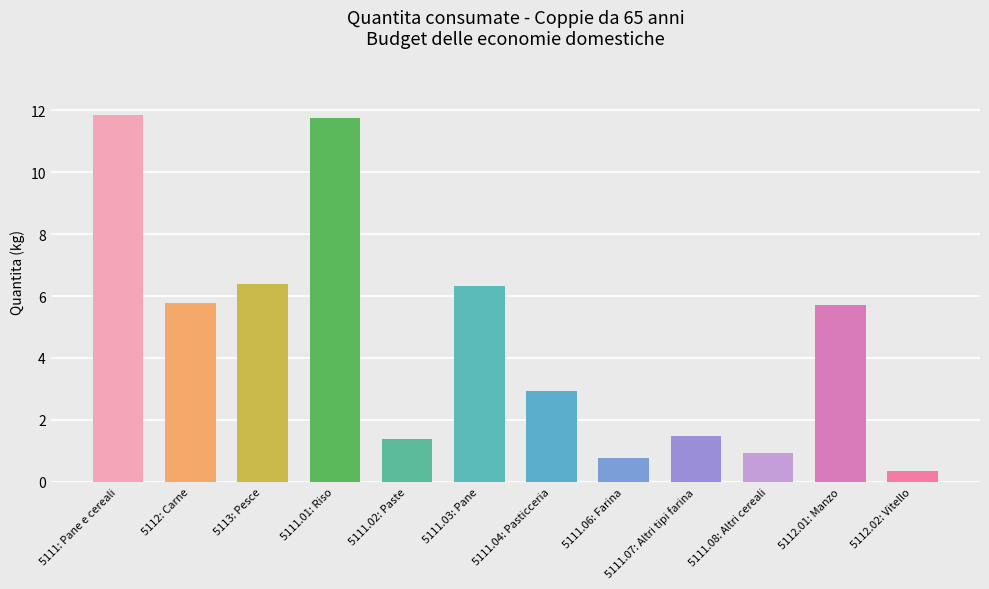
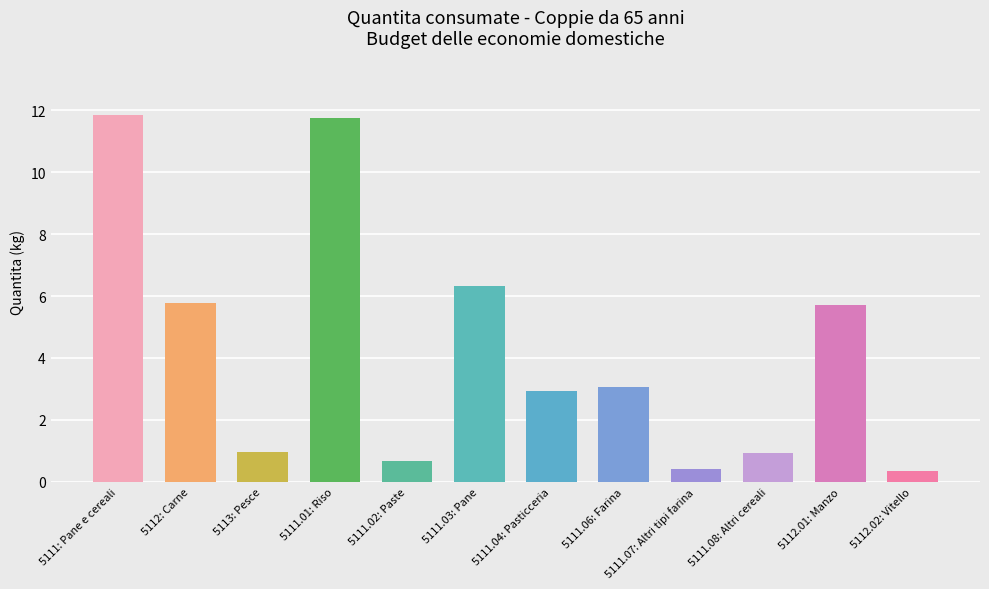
  {
    "5111: Pane e cereali": 11.8,
    "5112: Carne": 5.8,
-   "5113: Pesce": 6.4,
+   "5113: Pesce": 1.0,
    "5111.01: Riso": 11.8,
-   "5111.02: Paste": 1.4,
+   "5111.02: Paste": 0.7,
    "5111.03: Pane": 6.3,
    "5111.04: Pasticceria": 2.9,
-   "5111.06: Farina": 0.8,
-   "5111.07: Altri tipi farina": 1.5,
+   "5111.06: Farina": 3.1,
+   "5111.07: Altri tipi farina": 0.4,
    "5111.08: Altri cereali": 0.9,
    "5112.01: Manzo": 5.7,
    "5112.02: Vitello": 0.3
  }
